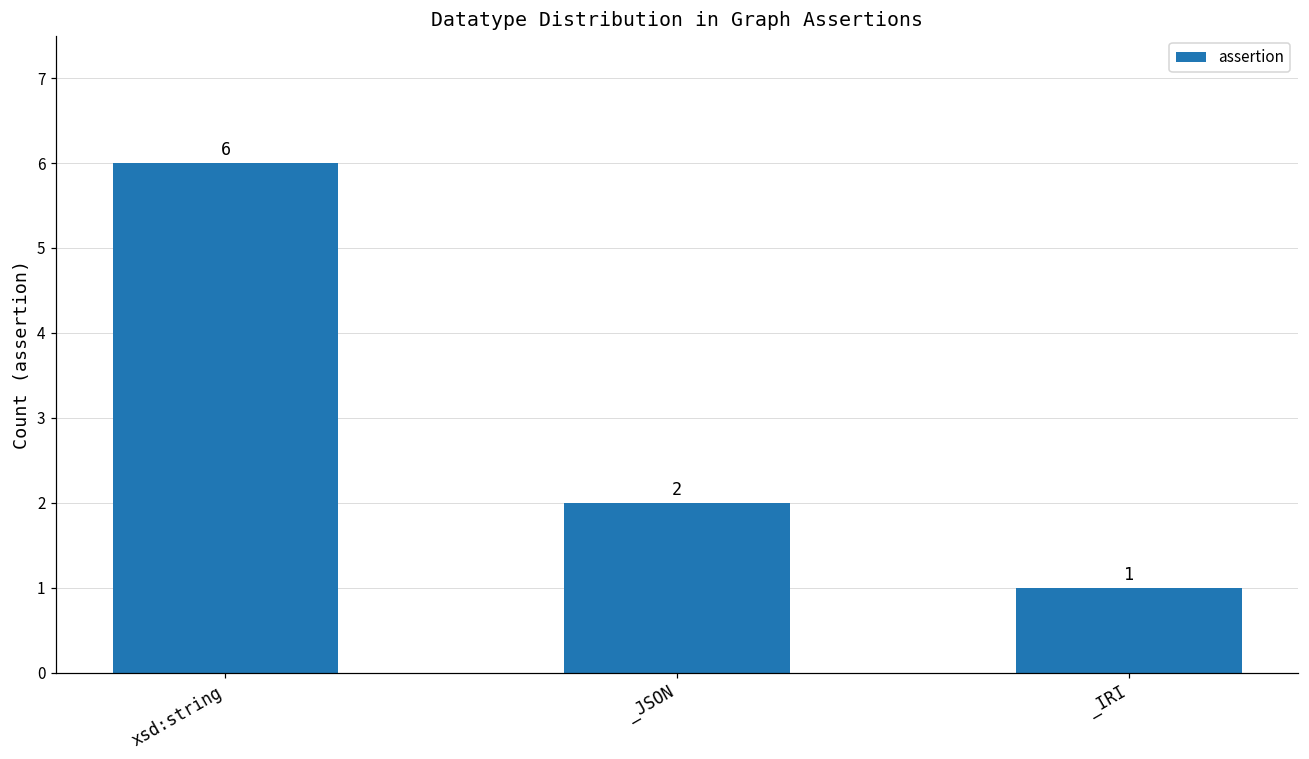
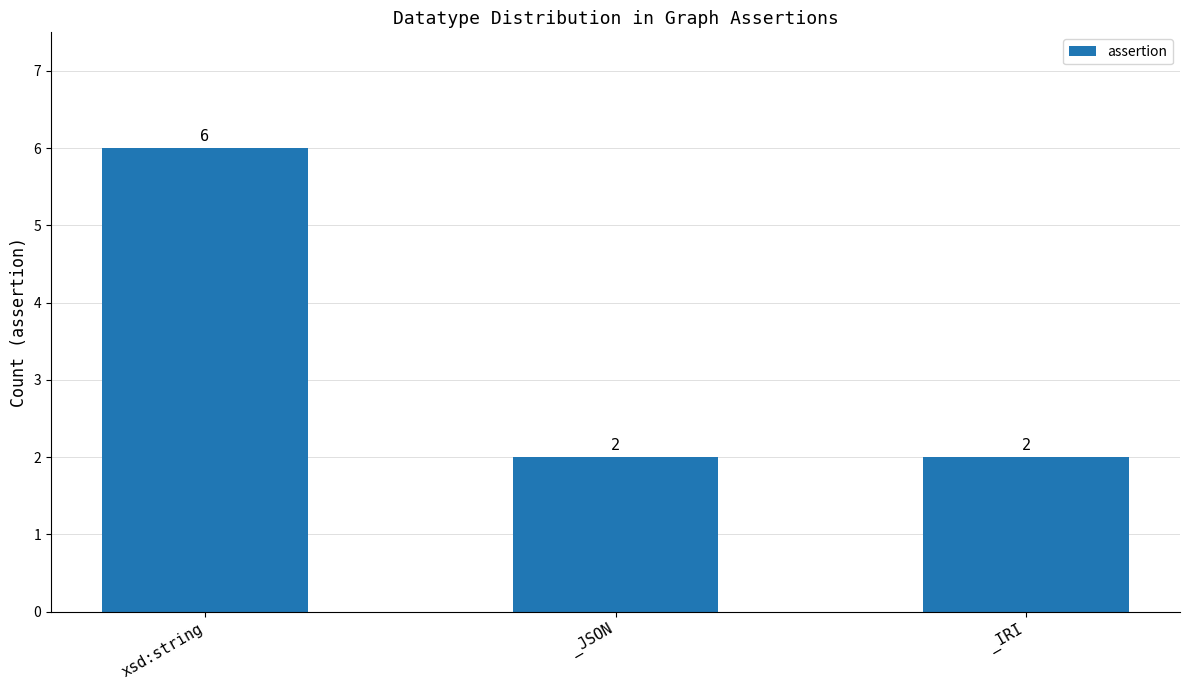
  {
    "xsd:string": 6,
    "_JSON": 2,
-   "_IRI": 1
+   "_IRI": 2
  }
